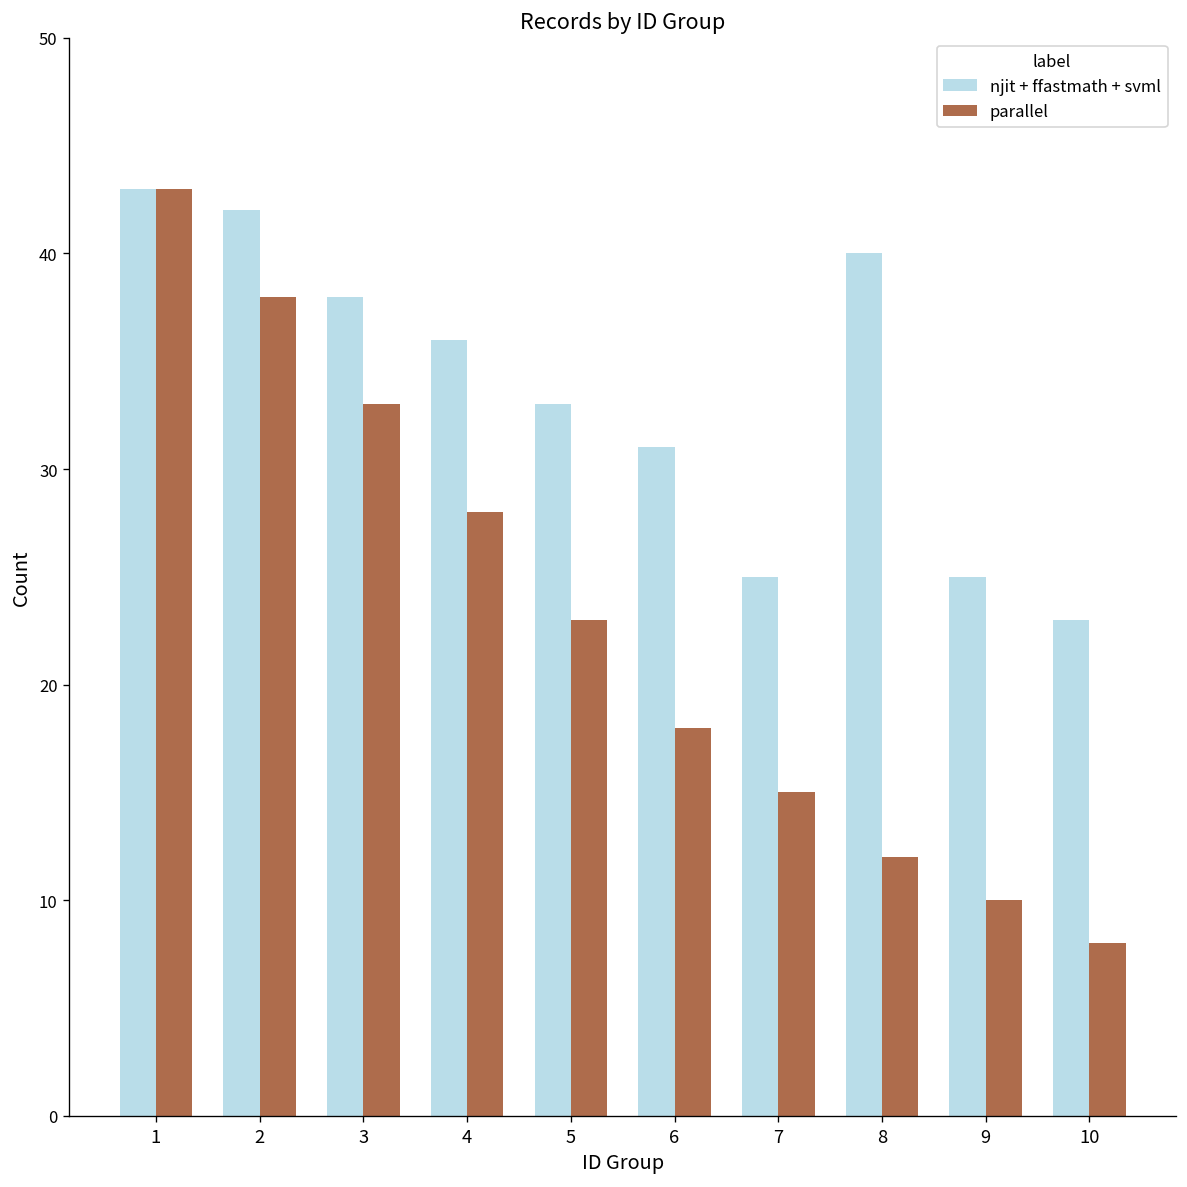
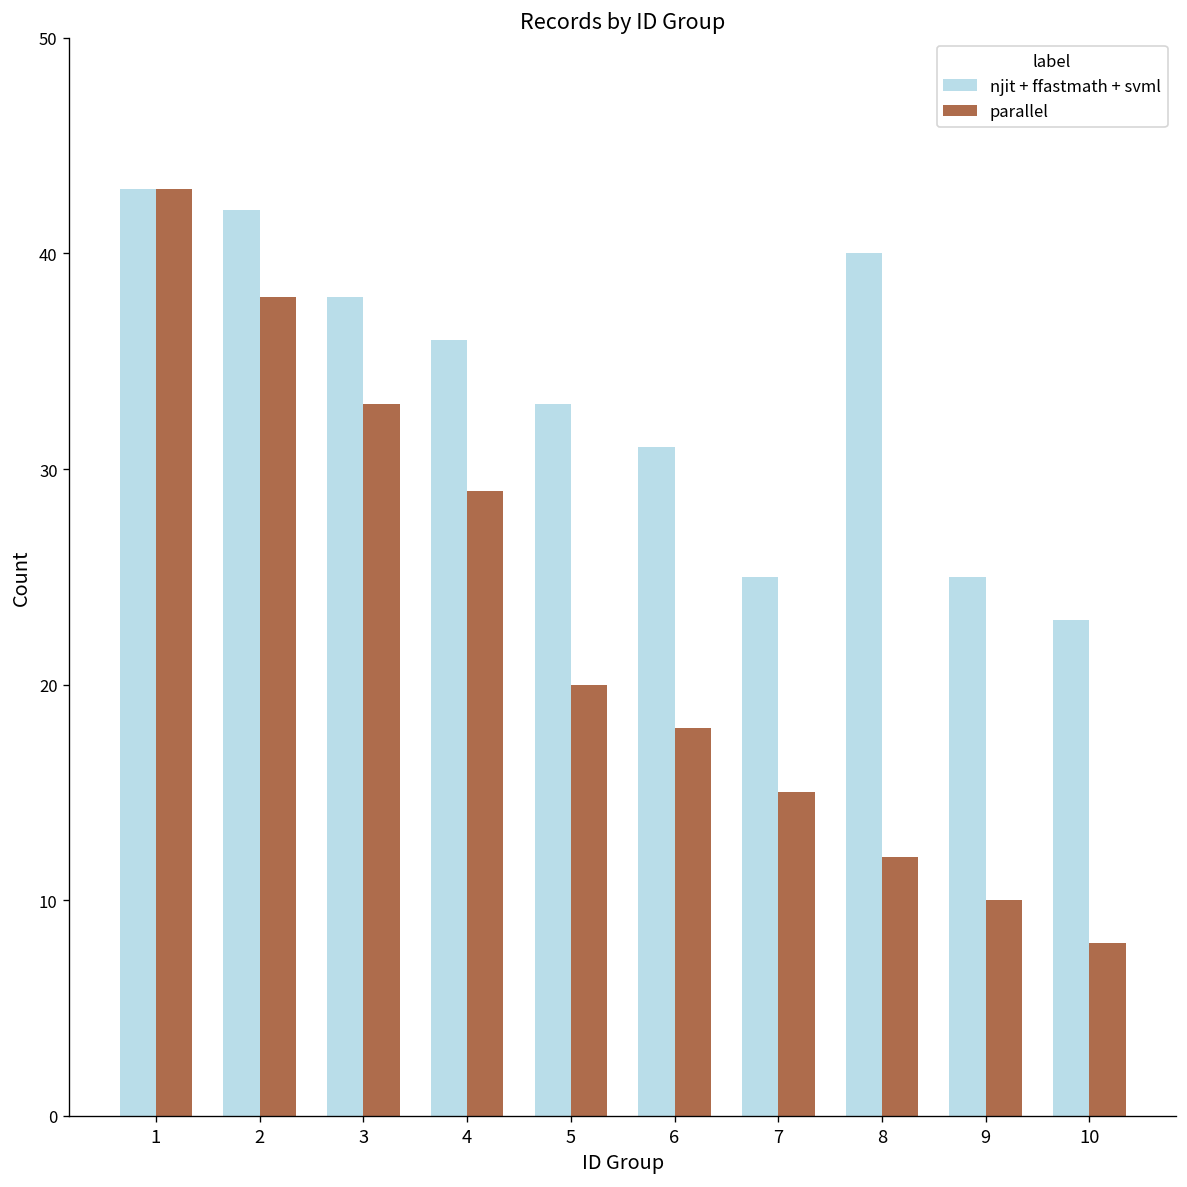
  {
    "njit + ffastmath + svml": {
      "1": 43,
      "2": 42,
      "3": 38,
      "4": 36,
      "5": 33,
      "6": 31,
      "7": 25,
      "8": 40,
      "9": 25,
      "10": 23
    },
    "parallel": {
      "1": 43,
      "2": 38,
      "3": 33,
-     "4": 28,
-     "5": 23,
+     "4": 29,
+     "5": 20,
      "6": 18,
      "7": 15,
      "8": 12,
      "9": 10,
      "10": 8
    }
  }
